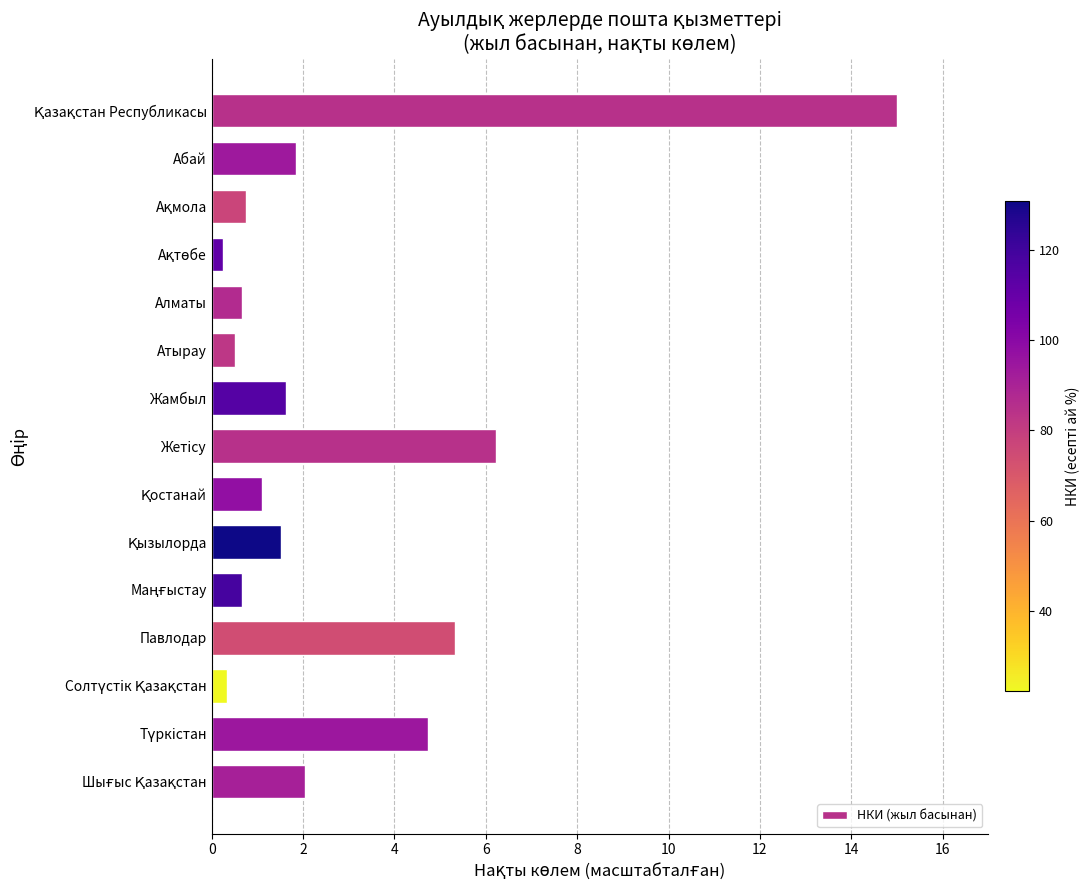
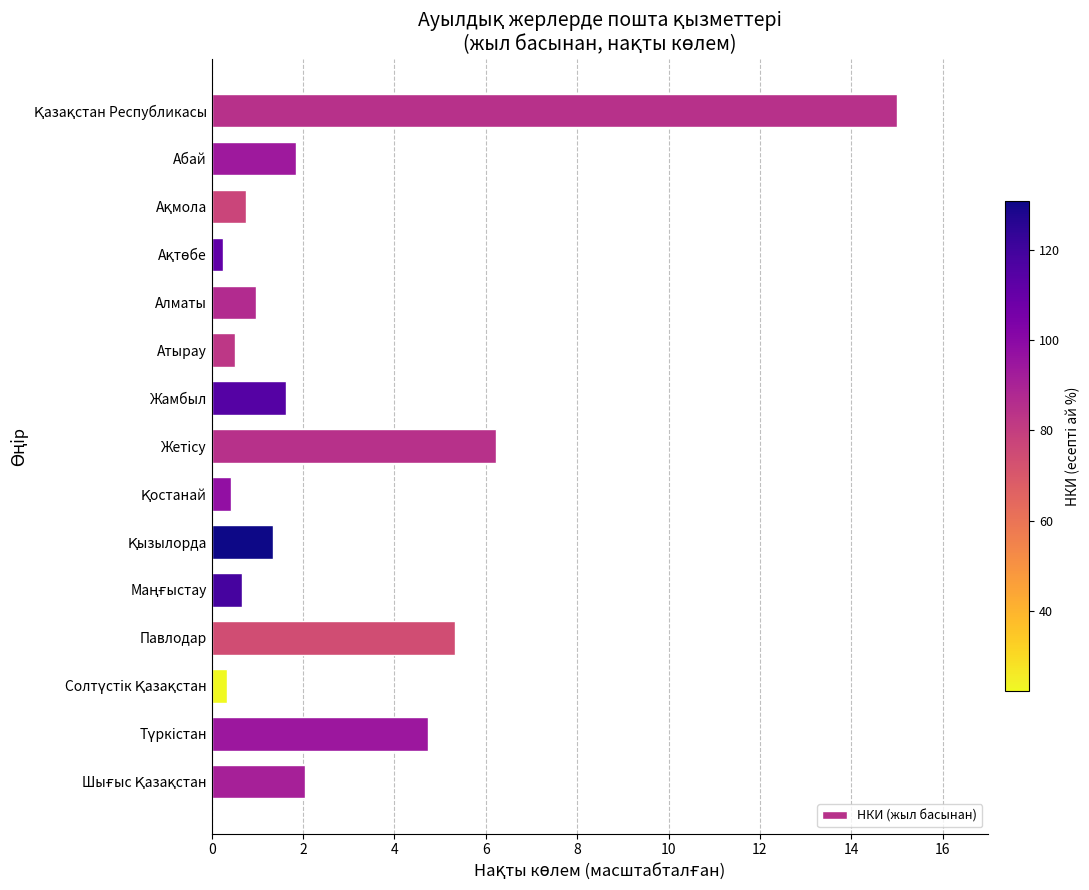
  {
    "Қазақстан Республикасы": 15.0,
    "Абай": 1.9,
    "Ақмола": 0.7,
    "Ақтөбе": 0.2,
-   "Алматы": 0.7,
+   "Алматы": 1.0,
    "Атырау": 0.5,
    "Жамбыл": 1.6,
    "Жетісу": 6.2,
-   "Қостанай": 1.1,
-   "Қызылорда": 1.5,
+   "Қостанай": 0.4,
+   "Қызылорда": 1.3,
    "Маңғыстау": 0.7,
    "Павлодар": 5.3,
    "Солтүстік Қазақстан": 0.3,
    "Түркістан": 4.7,
    "Шығыс Қазақстан": 2.0
  }
